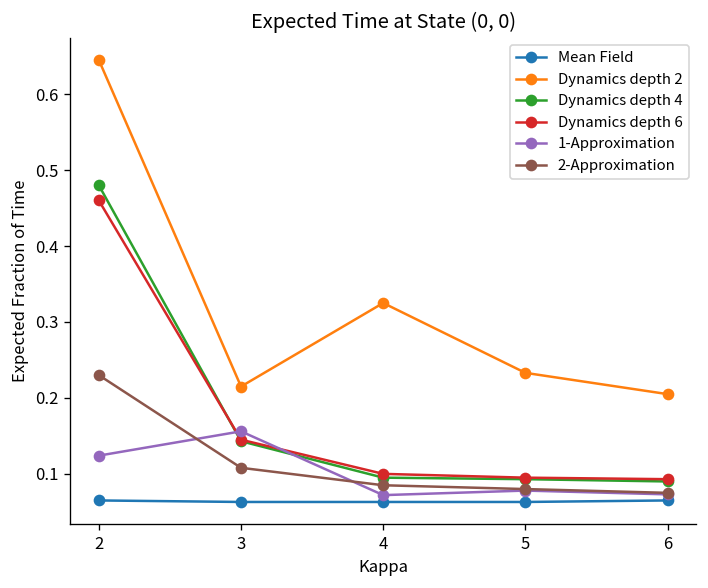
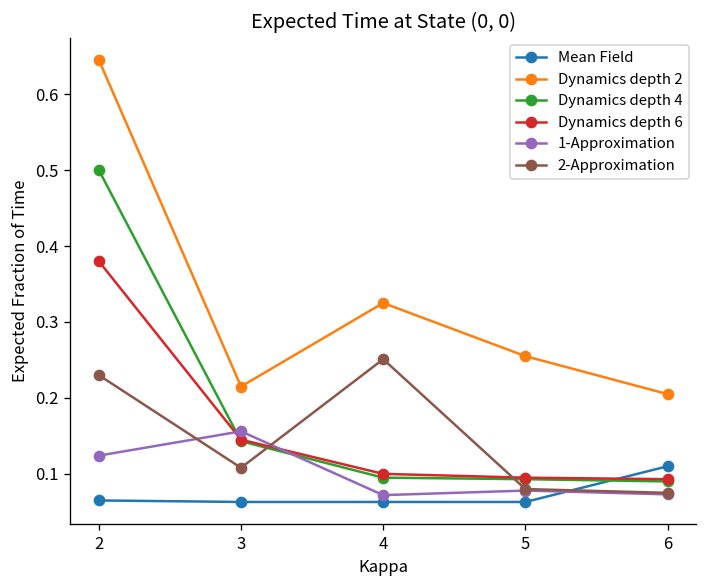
  {
    "Mean Field": {
      "2": 0.07,
      "3": 0.06,
      "4": 0.06,
      "5": 0.06,
-     "6": 0.07
+     "6": 0.11
    },
    "Dynamics depth 2": {
      "2": 0.65,
      "3": 0.22,
      "4": 0.33,
-     "5": 0.23,
+     "5": 0.26,
      "6": 0.21
    },
    "Dynamics depth 4": {
-     "2": 0.48,
+     "2": 0.50,
      "4": 0.10
    },
    "Dynamics depth 6": {
-     "2": 0.46,
+     "2": 0.38,
      "4": 0.10
    },
    "1-Approximation": {
      "2": 0.12,
      "3": 0.16,
      "4": 0.07
    },
    "2-Approximation": {
      "2": 0.23,
      "3": 0.11,
-     "4": 0.09
+     "4": 0.25
    }
  }
